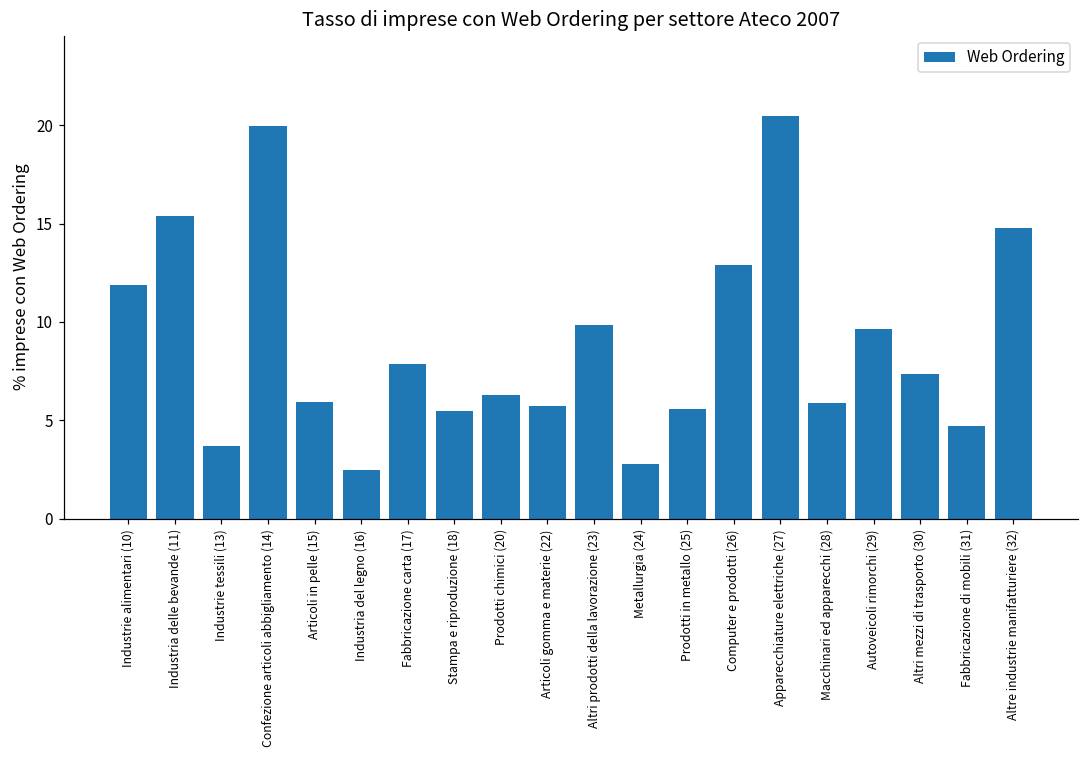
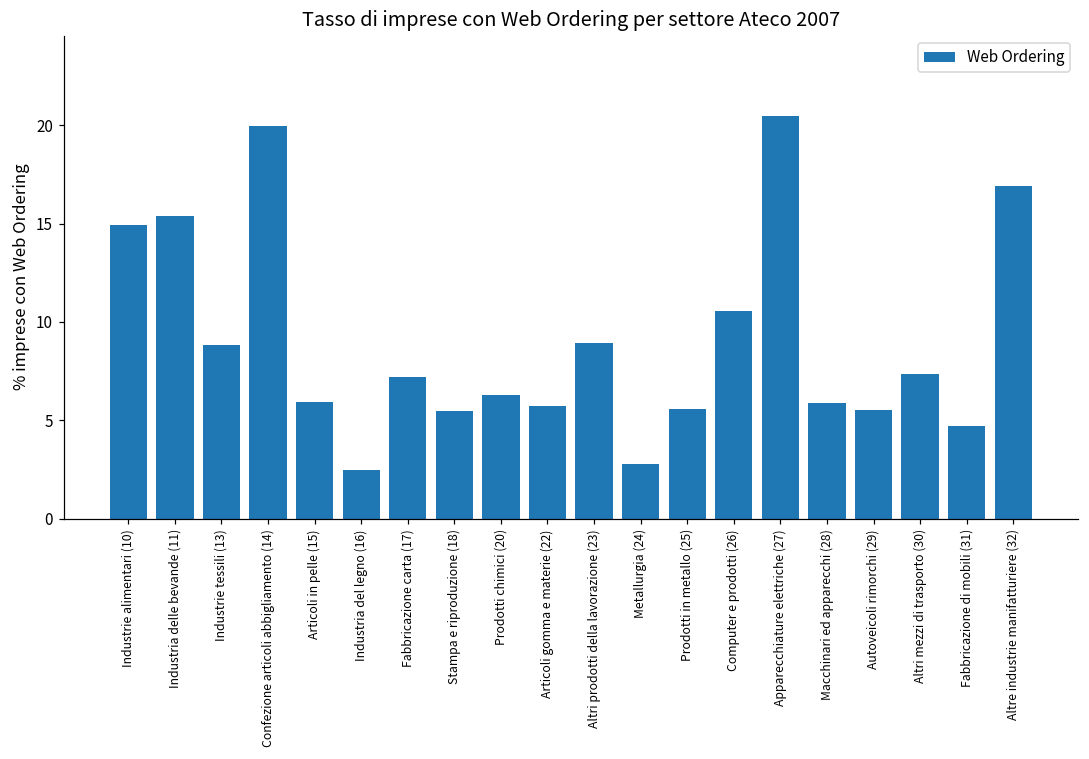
  {
-   "Industrie alimentari (10)": 11.9,
+   "Industrie alimentari (10)": 15.0,
    "Industria delle bevande (11)": 15.4,
-   "Industrie tessili (13)": 3.7,
+   "Industrie tessili (13)": 8.8,
    "Confezione articoli abbigliamento (14)": 20.0,
    "Articoli in pelle (15)": 6.0,
    "Industria del legno (16)": 2.5,
-   "Fabbricazione carta (17)": 7.9,
+   "Fabbricazione carta (17)": 7.2,
    "Stampa e riproduzione (18)": 5.5,
    "Prodotti chimici (20)": 6.3,
    "Articoli gomma e materie (22)": 5.7,
-   "Altri prodotti della lavorazione (23)": 9.8,
+   "Altri prodotti della lavorazione (23)": 9.0,
    "Metallurgia (24)": 2.8,
    "Prodotti in metallo (25)": 5.6,
-   "Computer e prodotti (26)": 12.9,
+   "Computer e prodotti (26)": 10.6,
    "Apparecchiature elettriche (27)": 20.5,
    "Macchinari ed apparecchi (28)": 5.9,
-   "Autoveicoli rimorchi (29)": 9.6,
+   "Autoveicoli rimorchi (29)": 5.5,
    "Altri mezzi di trasporto (30)": 7.4,
    "Fabbricazione di mobili (31)": 4.7,
-   "Altre industrie manifatturiere (32)": 14.8
+   "Altre industrie manifatturiere (32)": 16.9
  }
